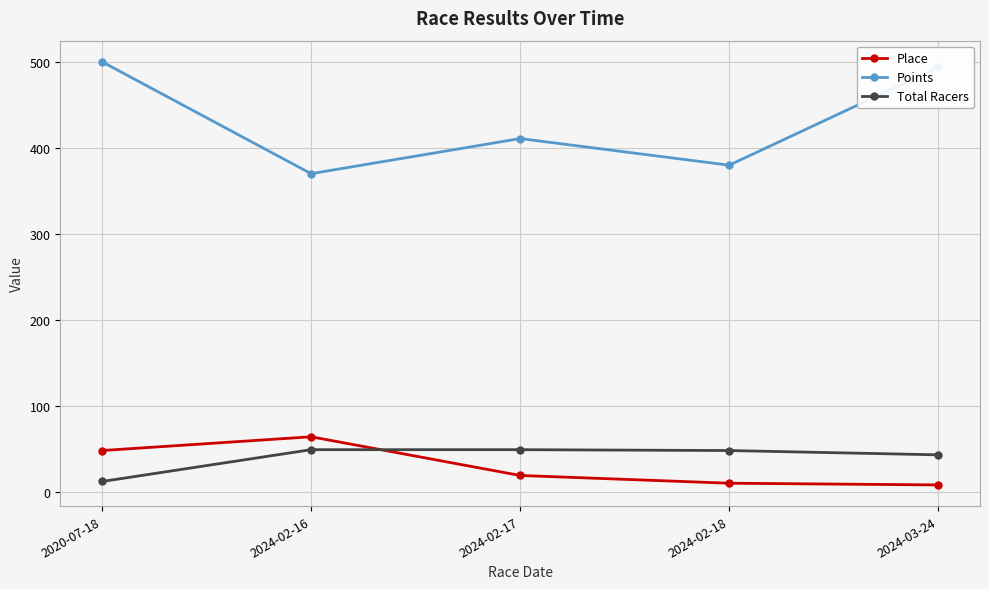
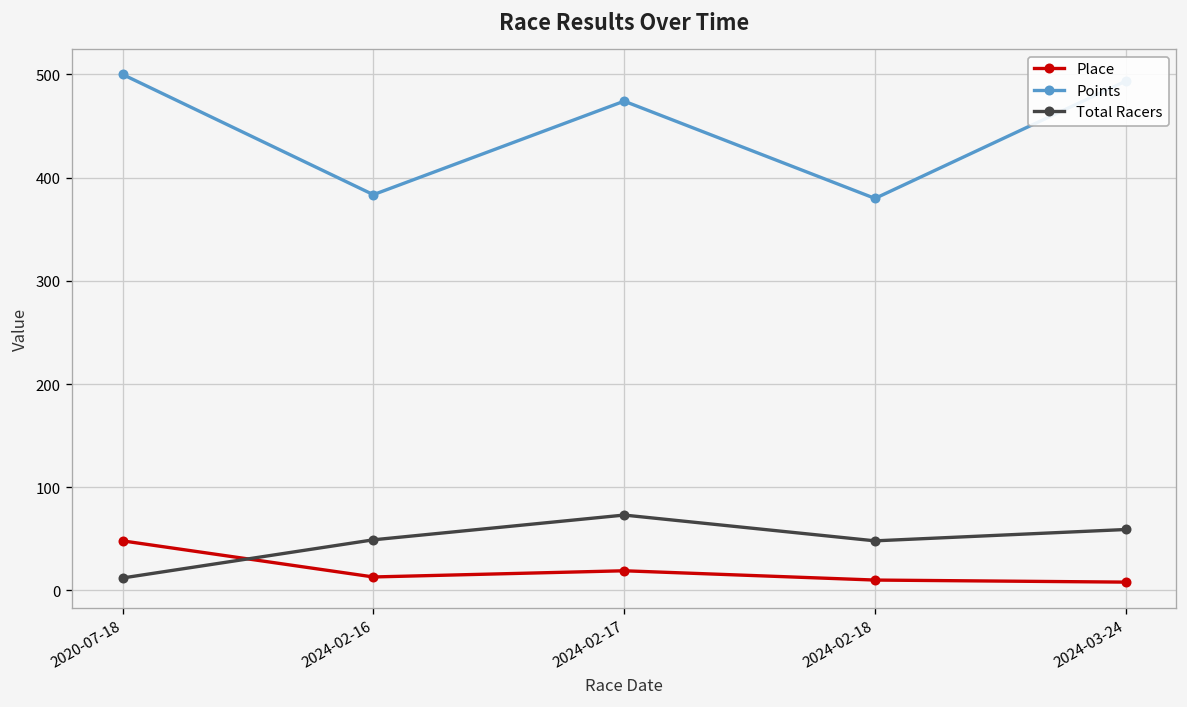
  {
    "Place": {
      "2020-07-18": 50,
-     "2024-02-16": 60,
+     "2024-02-16": 10,
      "2024-02-17": 20,
      "2024-02-18": 10,
      "2024-03-24": 10
    },
    "Points": {
      "2020-07-18": 500,
-     "2024-02-16": 370,
-     "2024-02-17": 410,
+     "2024-02-16": 380,
+     "2024-02-17": 470,
      "2024-02-18": 380
    },
    "Total Racers": {
      "2020-07-18": 10,
      "2024-02-16": 50,
-     "2024-02-17": 50,
+     "2024-02-17": 70,
      "2024-02-18": 50,
-     "2024-03-24": 40
+     "2024-03-24": 60
    }
  }
